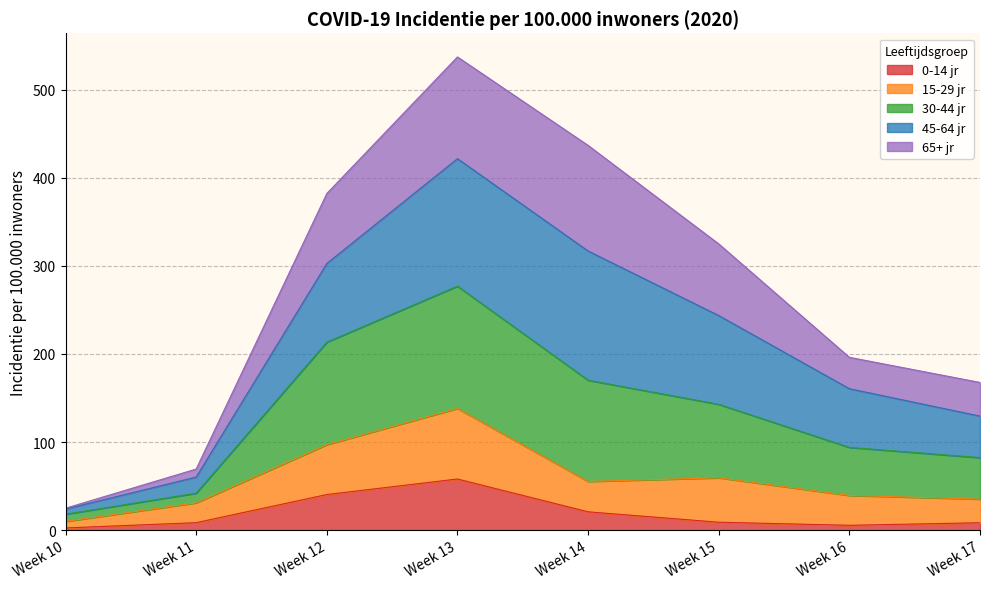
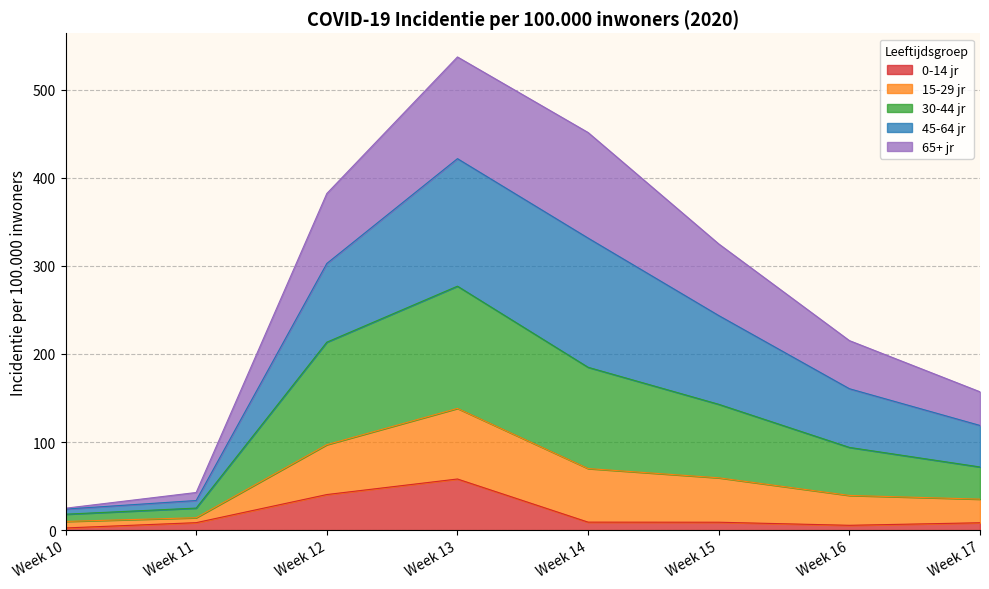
  {
    "0-14 jr": {
      "Week 10": 0,
      "Week 11": 10,
      "Week 12": 40,
      "Week 13": 60,
-     "Week 14": 20,
+     "Week 14": 10,
      "Week 15": 10,
      "Week 16": 10,
      "Week 17": 10
    },
    "15-29 jr": {
      "Week 10": 10,
-     "Week 11": 20,
+     "Week 11": 10,
      "Week 12": 60,
      "Week 13": 80,
-     "Week 14": 30,
+     "Week 14": 60,
      "Week 15": 50,
      "Week 16": 30,
      "Week 17": 30
    },
    "30-44 jr": {
      "Week 10": 10,
      "Week 11": 10,
      "Week 12": 120,
      "Week 13": 140,
      "Week 14": 110,
      "Week 15": 80,
      "Week 16": 50,
-     "Week 17": 50
+     "Week 17": 40
    },
    "45-64 jr": {
-     "Week 11": 20,
+     "Week 11": 10,
      "Week 12": 90,
      "Week 13": 140,
      "Week 14": 150,
      "Week 15": 100,
      "Week 16": 70,
      "Week 17": 50
    },
    "65+ jr": {
      "Week 11": 10,
      "Week 12": 80,
      "Week 13": 120,
      "Week 14": 120,
      "Week 15": 80,
-     "Week 16": 40,
+     "Week 16": 50,
      "Week 17": 40
    }
  }
